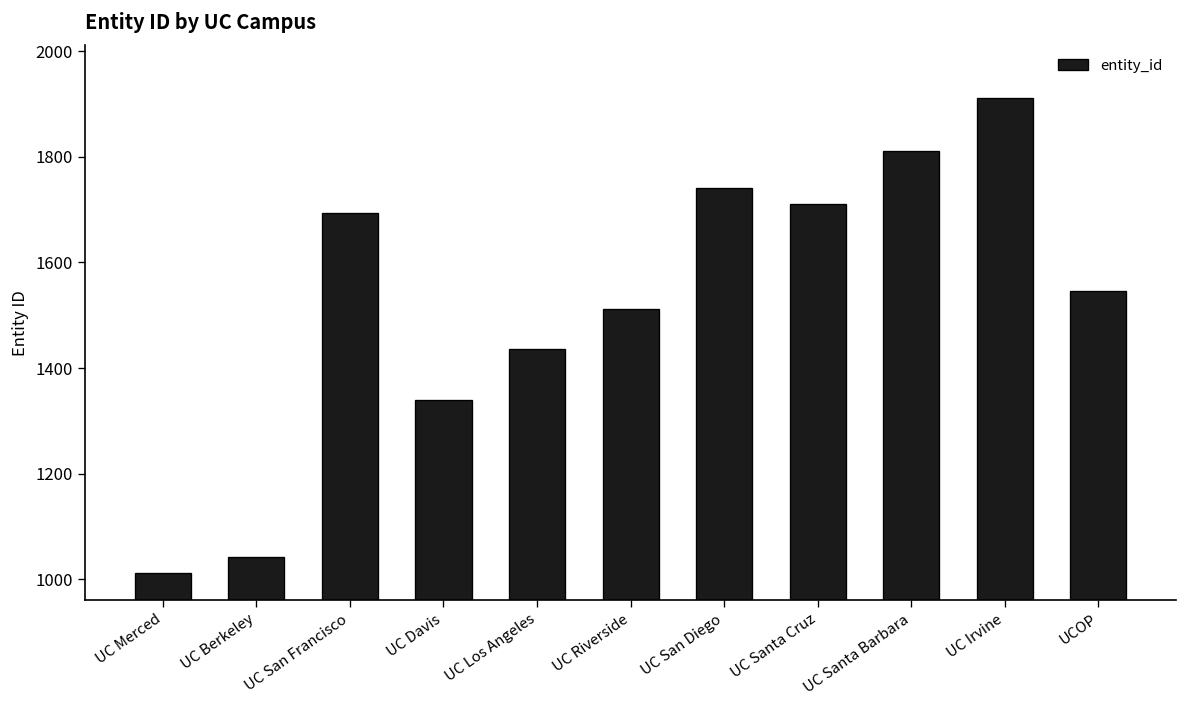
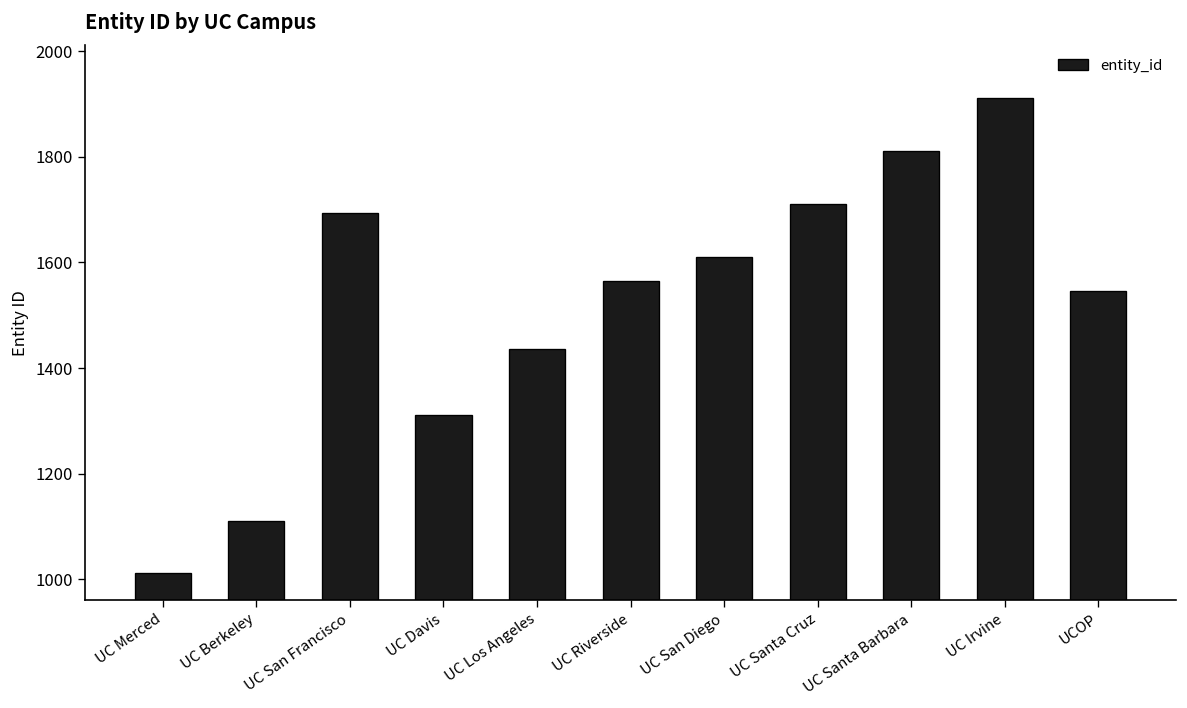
  {
    "UC Merced": 1010,
-   "UC Berkeley": 1040,
+   "UC Berkeley": 1110,
    "UC San Francisco": 1690,
-   "UC Davis": 1340,
+   "UC Davis": 1310,
    "UC Los Angeles": 1440,
-   "UC Riverside": 1510,
-   "UC San Diego": 1740,
+   "UC Riverside": 1570,
+   "UC San Diego": 1610,
    "UC Santa Cruz": 1710,
    "UC Santa Barbara": 1810,
    "UC Irvine": 1910,
    "UCOP": 1550
  }
